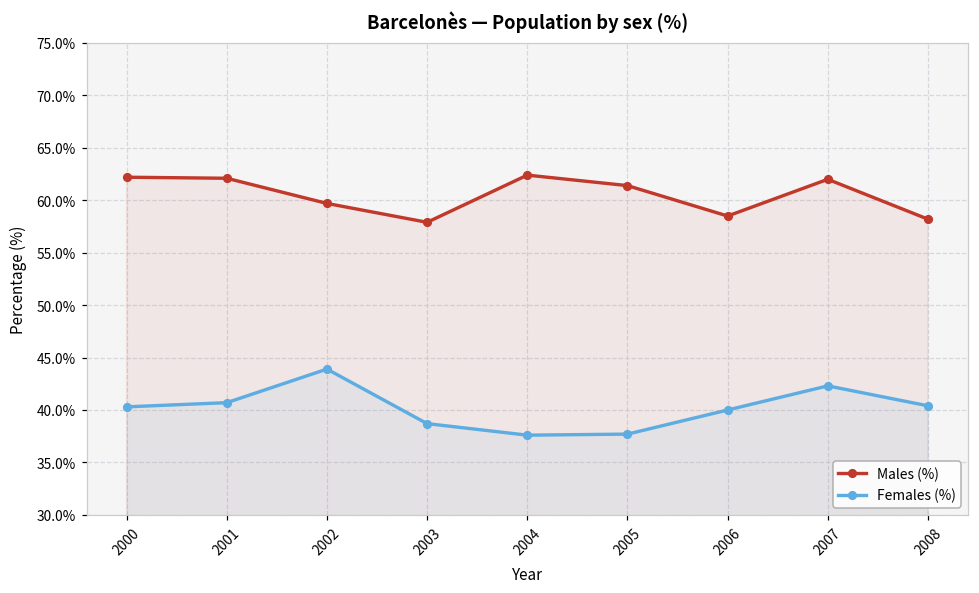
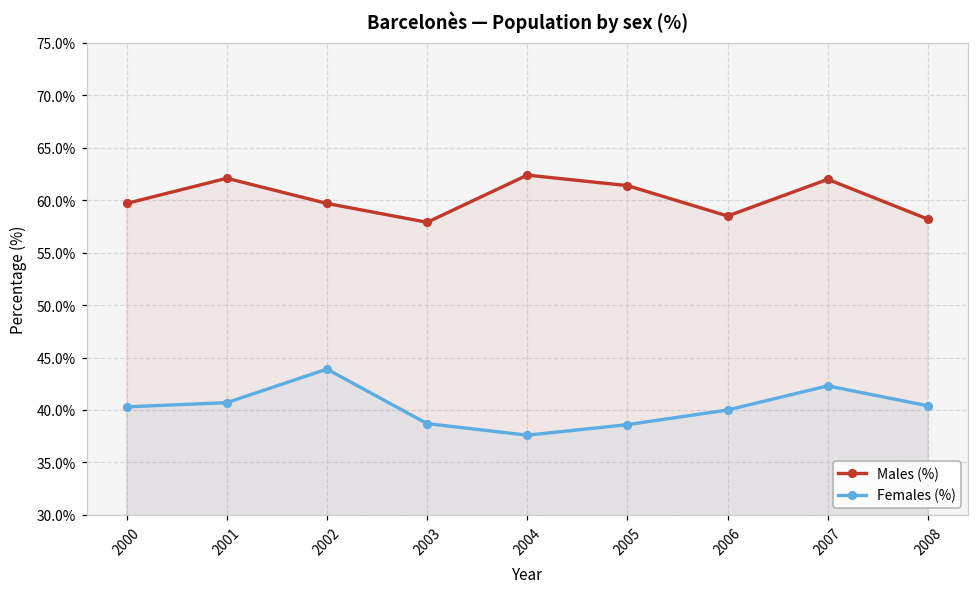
  {
    "Males (%)": {
-     "2000": "62%",
+     "2000": "60%",
      "2001": "62%",
      "2002": "60%",
      "2003": "58%",
      "2004": "62%",
      "2005": "61%",
      "2006": "59%",
      "2007": "62%",
      "2008": "58%"
    },
    "Females (%)": {
      "2000": "40%",
      "2001": "41%",
      "2002": "44%",
      "2003": "39%",
      "2004": "38%",
-     "2005": "38%",
+     "2005": "39%",
      "2006": "40%",
      "2007": "42%",
      "2008": "40%"
    }
  }
